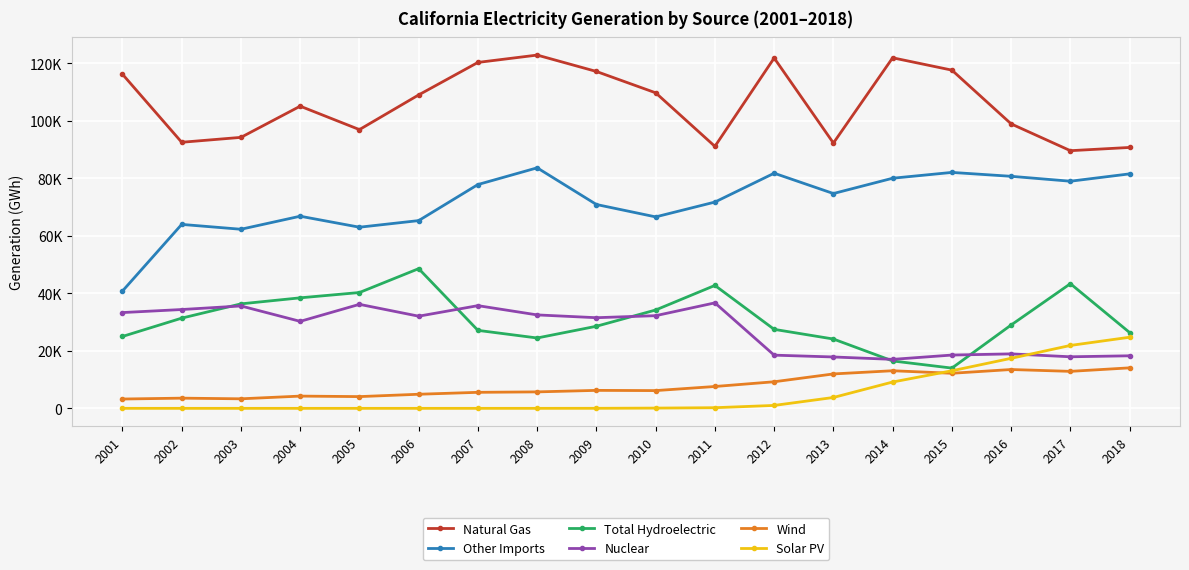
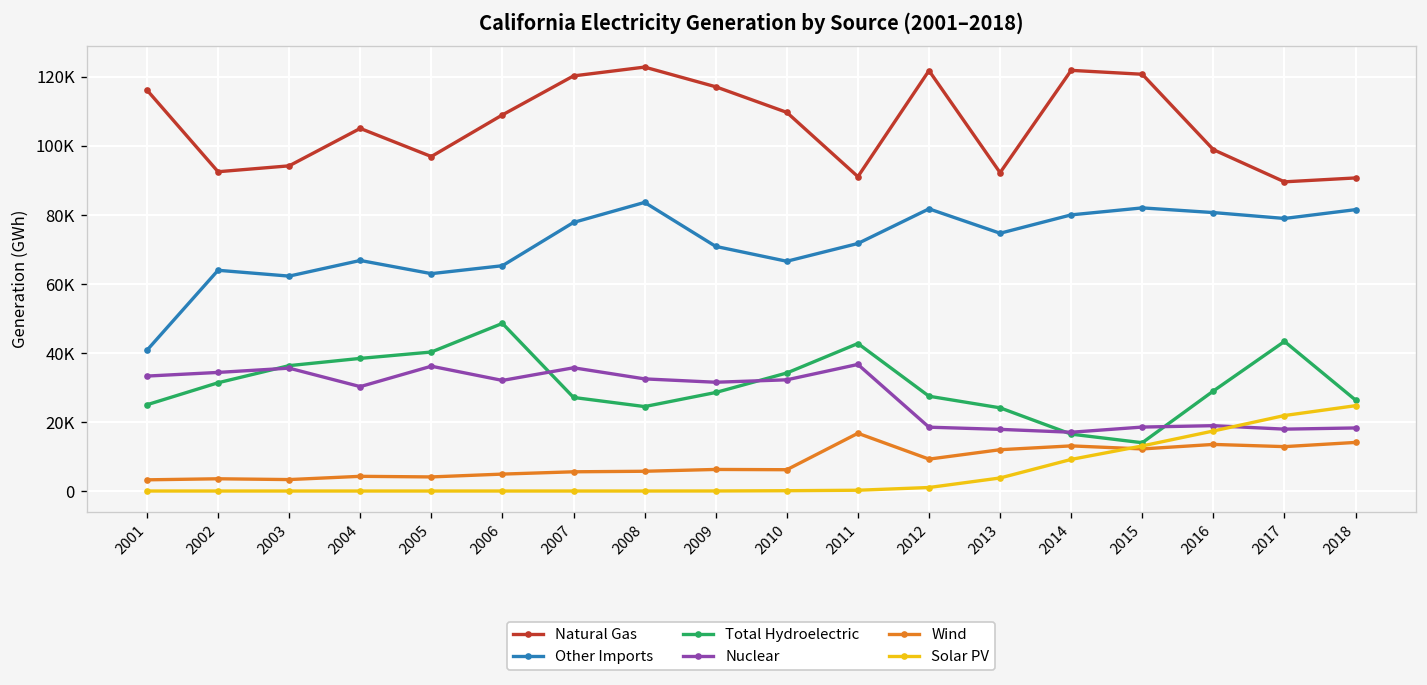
  {
    "Natural Gas": {
      "2001": 116000,
      "2002": 92000,
      "2003": 94000,
      "2004": 105000,
      "2005": 97000,
      "2006": 109000,
      "2007": 120000,
      "2008": 123000,
      "2009": 117000,
      "2010": 110000,
      "2011": 91000,
      "2012": 122000,
      "2013": 92000,
      "2014": 122000,
-     "2015": 118000,
+     "2015": 121000,
      "2016": 99000,
      "2017": 90000,
      "2018": 91000
    },
    "Other Imports": {
      "2001": 41000,
      "2002": 64000,
      "2003": 62000,
      "2004": 67000,
      "2005": 63000,
      "2006": 65000,
      "2007": 78000,
      "2008": 84000,
      "2009": 71000,
      "2010": 67000,
      "2011": 72000,
      "2012": 82000,
      "2013": 75000,
      "2014": 80000,
      "2015": 82000,
      "2016": 81000,
      "2017": 79000,
      "2018": 82000
    },
    "Total Hydroelectric": {
      "2001": 25000,
      "2002": 31000,
      "2004": 38000,
      "2005": 40000,
      "2006": 49000,
      "2007": 27000,
      "2008": 24000,
      "2009": 29000,
      "2010": 34000,
      "2011": 43000,
      "2012": 27000,
      "2013": 24000,
      "2015": 14000,
      "2016": 29000,
      "2017": 43000,
      "2018": 26000
    },
    "Nuclear": {
      "2001": 33000,
      "2002": 34000,
      "2004": 30000,
      "2005": 36000,
      "2006": 32000,
      "2007": 36000,
      "2008": 32000,
      "2009": 32000,
      "2010": 32000,
      "2011": 37000,
      "2012": 18000,
      "2013": 18000,
      "2015": 19000,
      "2016": 19000,
      "2017": 18000,
      "2018": 18000
    },
    "Wind": {
      "2001": 3000,
      "2002": 4000,
      "2003": 3000,
      "2004": 4000,
      "2005": 4000,
      "2006": 5000,
      "2007": 6000,
      "2008": 6000,
      "2009": 6000,
      "2010": 6000,
-     "2011": 8000,
+     "2011": 17000,
      "2012": 9000,
      "2013": 12000,
      "2014": 13000,
      "2016": 13000,
      "2017": 13000,
      "2018": 14000
    },
    "Solar PV": {
      "2001": 0,
      "2002": 0,
      "2003": 0,
      "2004": 0,
      "2005": 0,
      "2006": 0,
      "2007": 0,
      "2008": 0,
      "2009": 0,
      "2010": 0,
      "2011": 0,
      "2012": 1000,
      "2013": 4000,
      "2014": 9000,
      "2016": 17000,
      "2017": 22000,
      "2018": 25000
    }
  }
